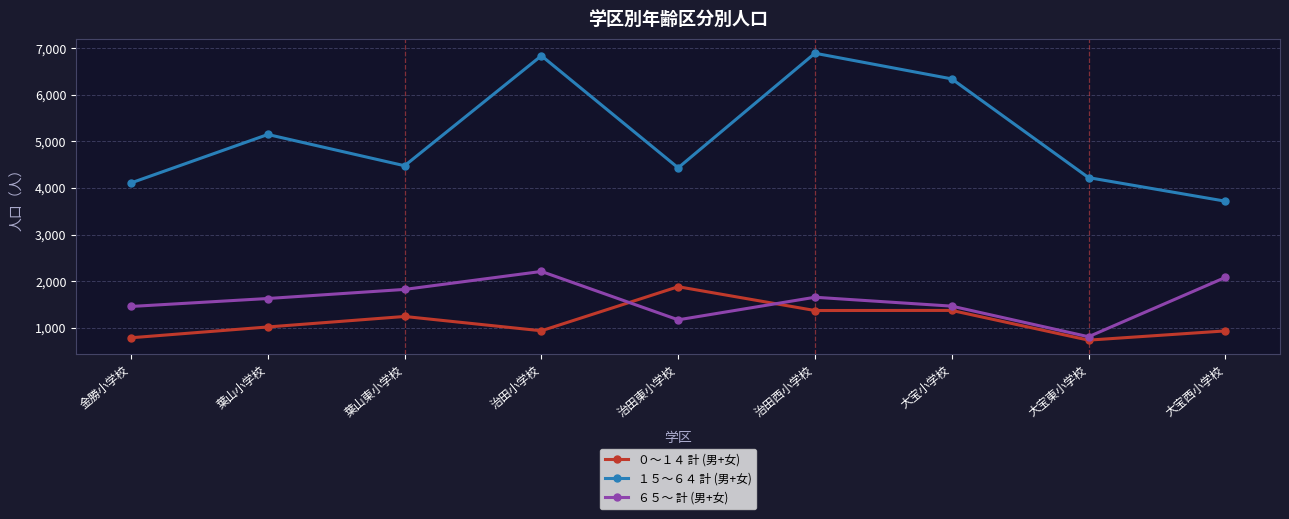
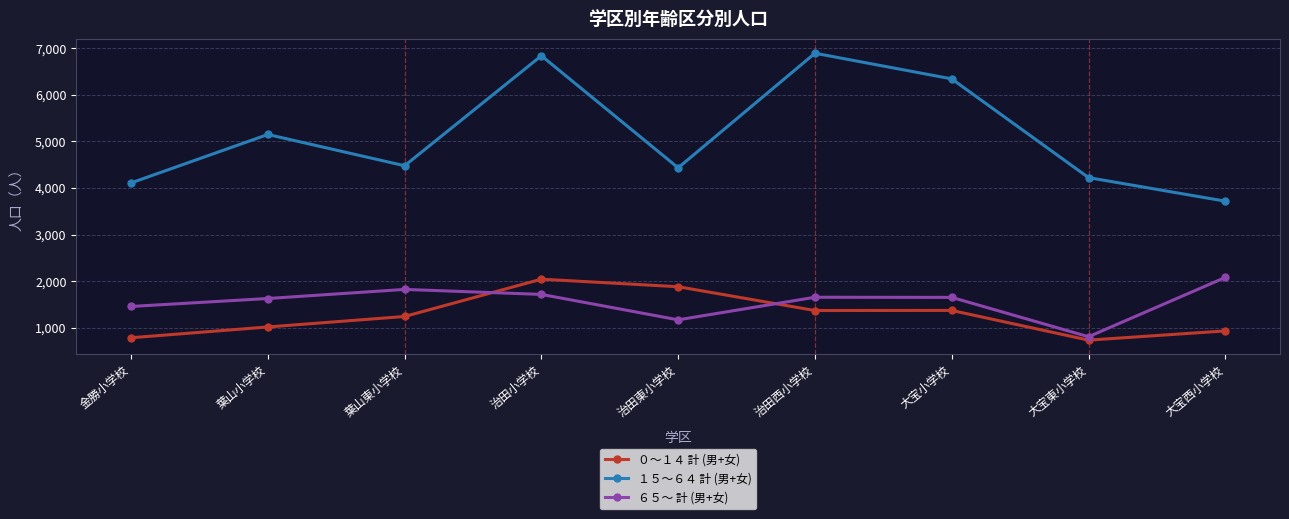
  {
    "０～１４ 計 (男+女)": {
      "金勝小学校": "800",
      "葉山小学校": "1,000",
      "葉山東小学校": "1,200",
-     "治田小学校": "900",
+     "治田小学校": "2,000",
      "治田東小学校": "1,900",
      "治田西小学校": "1,400",
      "大宝小学校": "1,400",
      "大宝東小学校": "700",
      "大宝西小学校": "900"
    },
    "１５～６４ 計 (男+女)": {
      "金勝小学校": "4,100",
      "葉山小学校": "5,200",
      "葉山東小学校": "4,500",
      "治田小学校": "6,800",
      "治田東小学校": "4,400",
      "治田西小学校": "6,900",
      "大宝小学校": "6,300",
      "大宝東小学校": "4,200",
      "大宝西小学校": "3,700"
    },
    "６５～ 計 (男+女)": {
      "金勝小学校": "1,500",
      "葉山小学校": "1,600",
      "葉山東小学校": "1,800",
-     "治田小学校": "2,200",
+     "治田小学校": "1,700",
      "治田東小学校": "1,200",
      "治田西小学校": "1,700",
-     "大宝小学校": "1,500",
+     "大宝小学校": "1,700",
      "大宝東小学校": "800",
      "大宝西小学校": "2,100"
    }
  }
